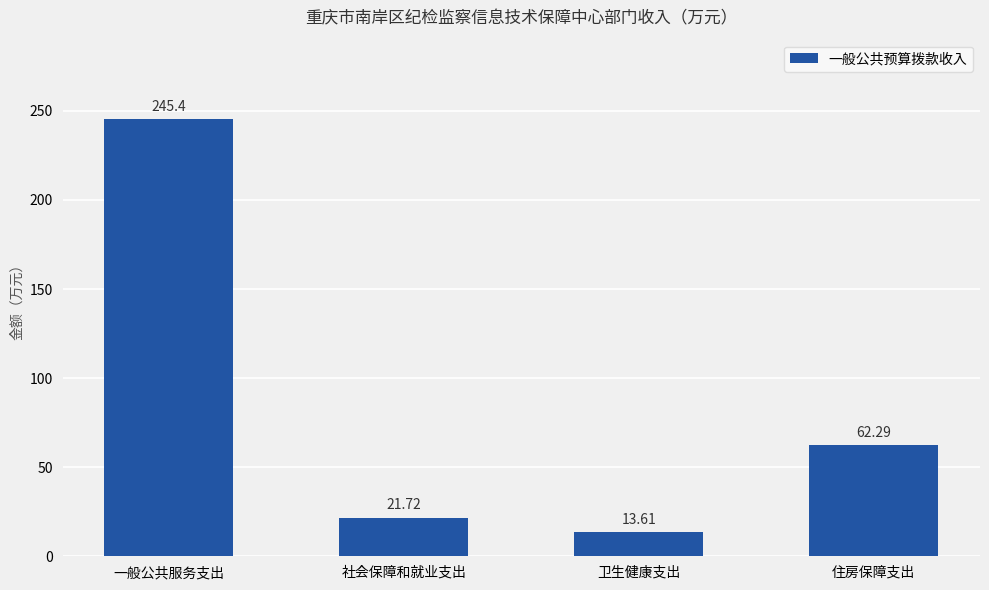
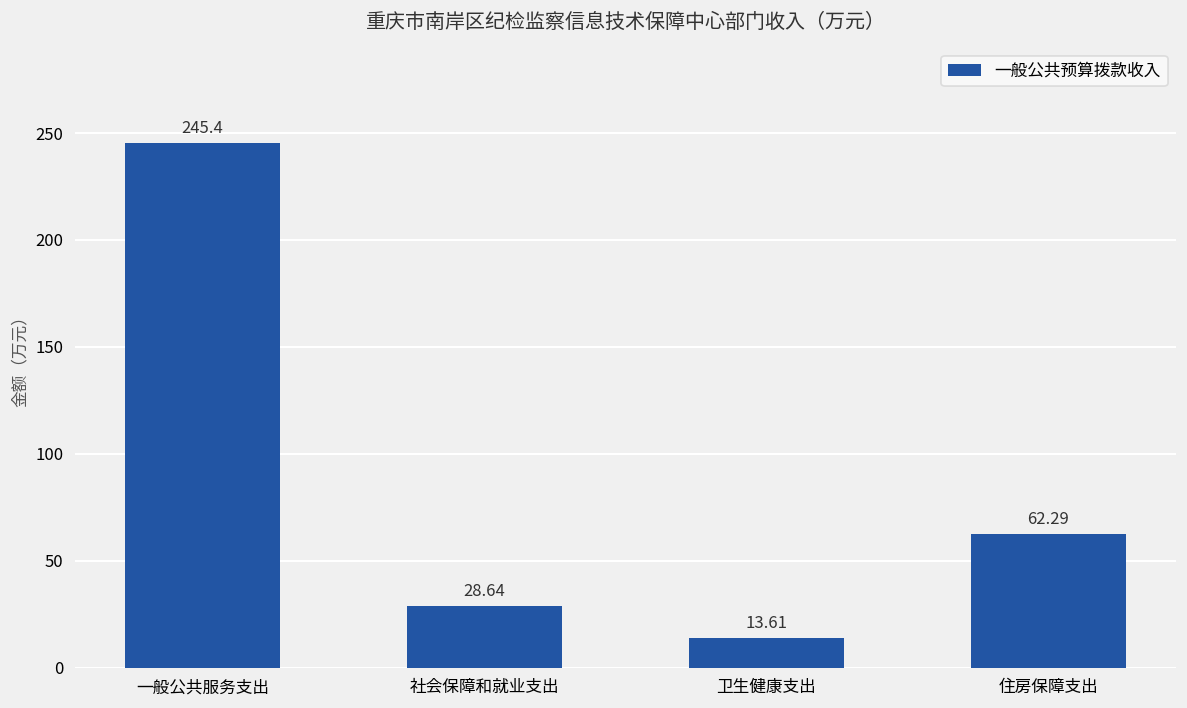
  {
    "一般公共服务支出": 245.4,
-   "社会保障和就业支出": 21.72,
+   "社会保障和就业支出": 28.64,
    "卫生健康支出": 13.61,
    "住房保障支出": 62.29
  }
